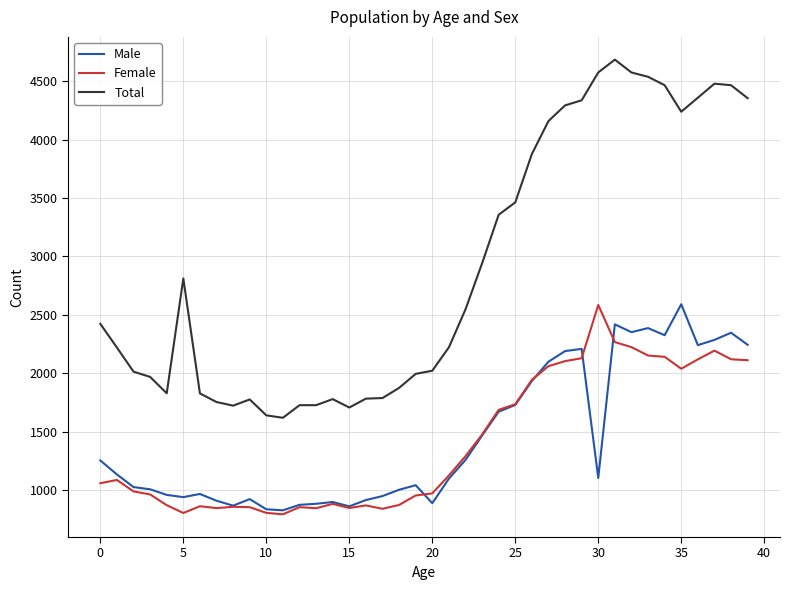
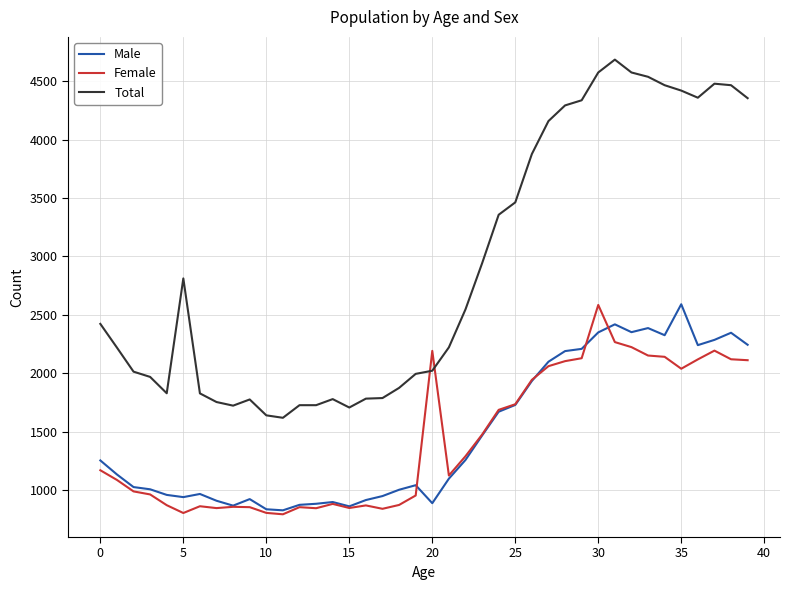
  {
    "Male": {
      "0": 1250,
      "5": 940,
      "10": 840,
      "20": 890,
-     "30": 1100,
+     "30": 2350,
      "35": 2590
    },
    "Female": {
-     "0": 1060,
+     "0": 1170,
      "5": 800,
      "10": 800,
-     "20": 970,
+     "20": 2190,
      "30": 2580,
      "35": 2040
    },
    "Total": {
      "0": 2420,
      "5": 2810,
      "10": 1640,
      "15": 1710,
      "20": 2020,
      "25": 3460,
      "30": 4570,
-     "35": 4240
+     "35": 4420
    }
  }
